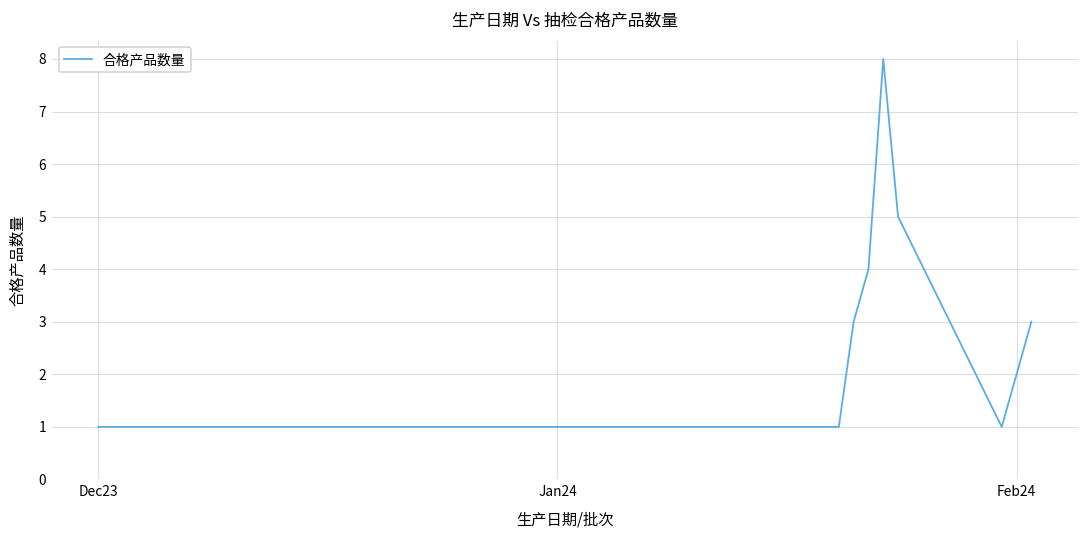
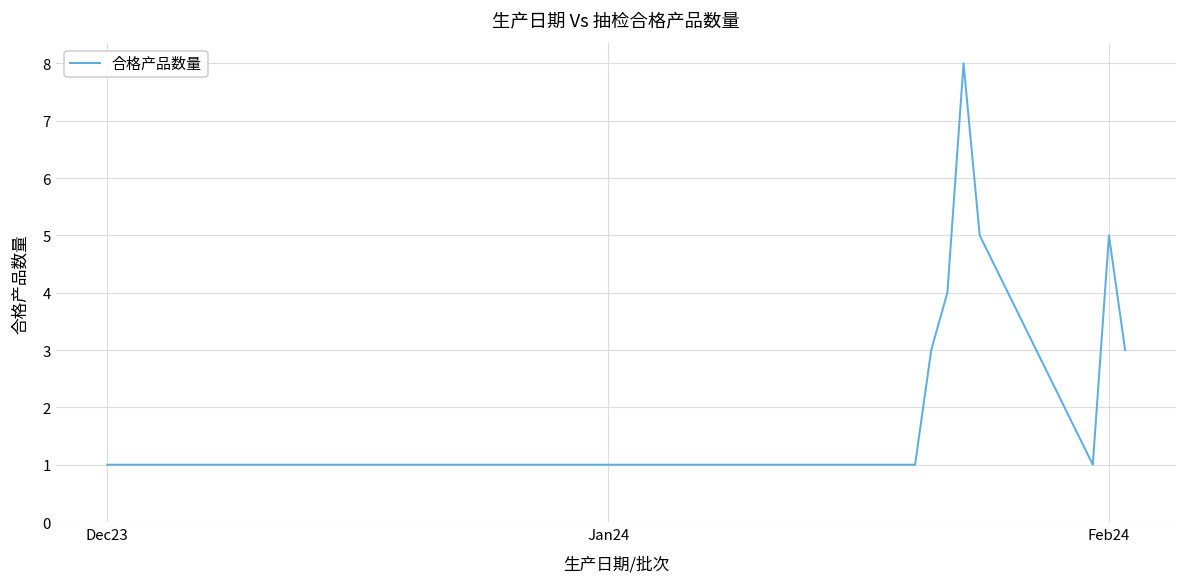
  {
    "Dec23": 1,
-   "Feb24": 2
+   "Feb24": 5
  }
